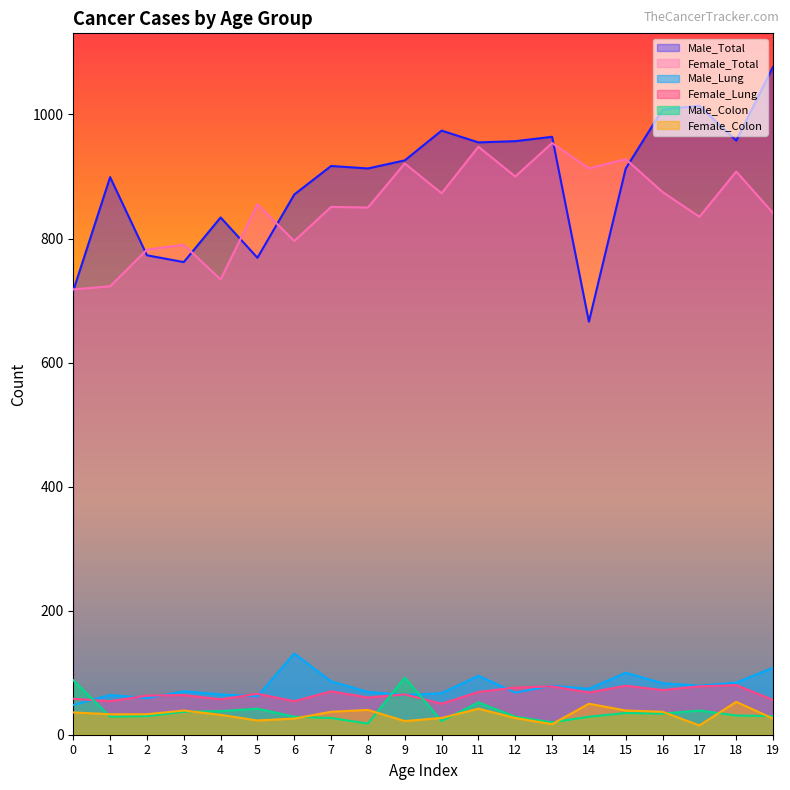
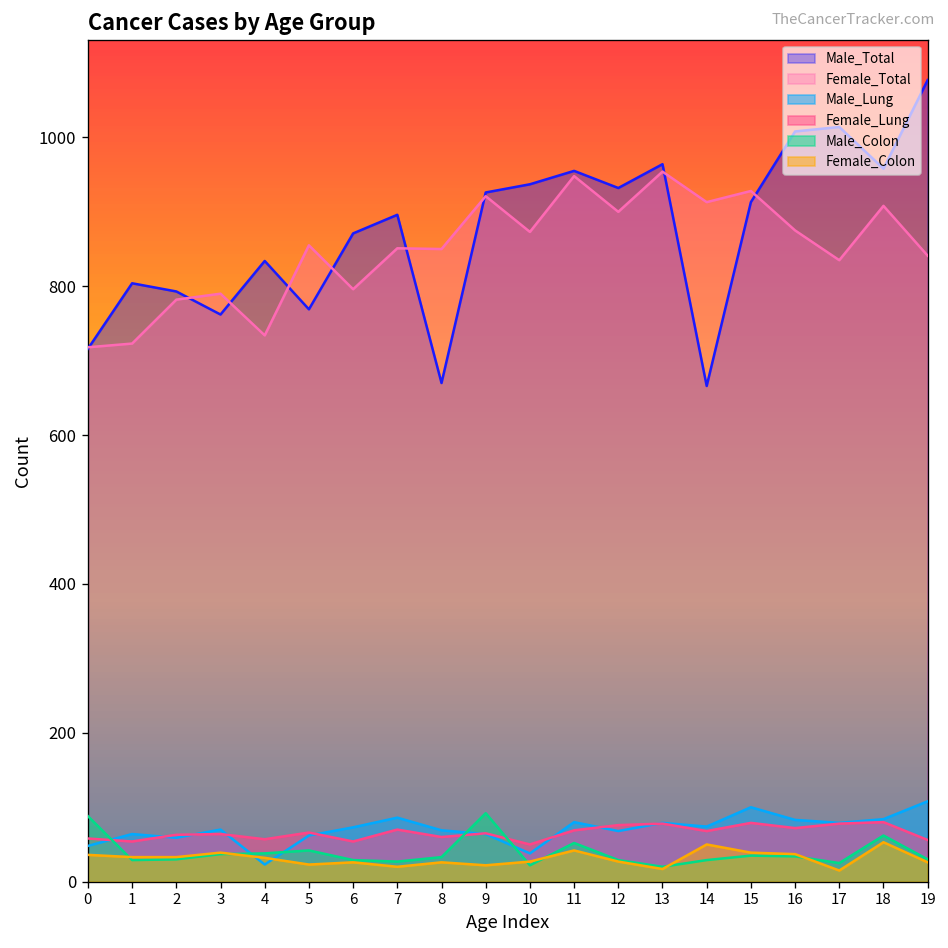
  {
    "Male_Total": {
-     "1": 900,
-     "2": 770,
+     "1": 800,
+     "2": 790,
      "3": 760,
      "4": 830,
      "5": 770,
      "6": 870,
-     "7": 920,
-     "8": 910,
+     "7": 900,
+     "8": 670,
      "9": 930,
-     "10": 970,
+     "10": 940,
      "11": 960,
-     "12": 960,
+     "12": 930,
      "13": 960,
      "14": 670,
      "15": 910,
      "18": 960,
      "19": 1080
    },
    "Male_Lung": {
      "0": 50,
      "1": 60,
      "3": 70,
-     "4": 70,
-     "6": 130,
+     "4": 20,
+     "6": 70,
      "7": 90,
      "8": 70,
-     "10": 70,
-     "11": 100,
+     "10": 40,
+     "11": 80,
      "12": 70,
      "14": 70,
      "15": 100,
      "16": 80,
      "19": 110
    },
    "Male_Colon": {
      "0": 90,
      "4": 40,
      "5": 40,
      "7": 30,
-     "8": 20,
+     "8": 30,
      "9": 90,
      "10": 20,
      "11": 50,
      "14": 30,
-     "17": 40,
-     "18": 30
+     "17": 30,
+     "18": 60
    },
    "Female_Colon": {
      "0": 40,
      "4": 30,
      "5": 20,
-     "7": 40,
-     "8": 40,
+     "7": 20,
+     "8": 30,
      "9": 20,
      "10": 30,
      "11": 40,
      "14": 50,
      "17": 20,
      "18": 50
    }
  }
